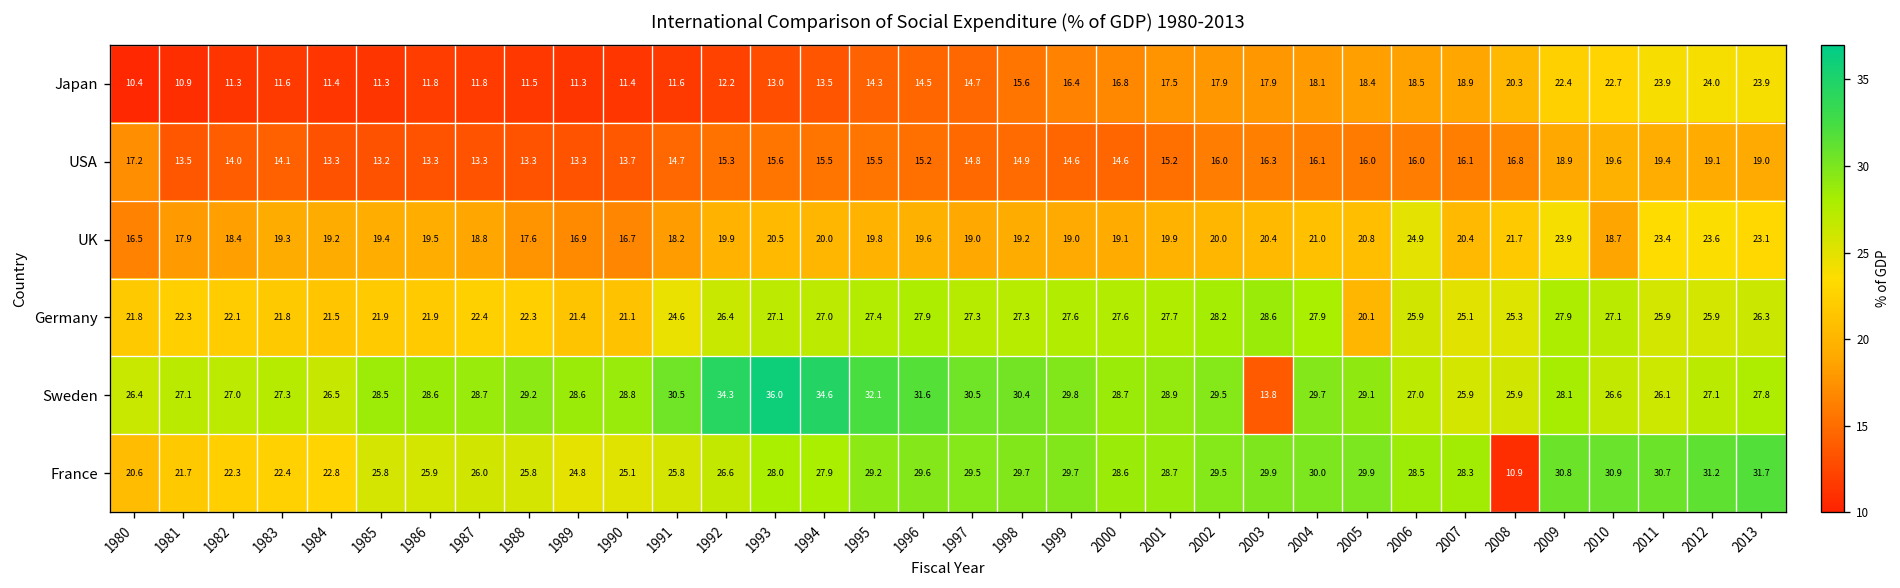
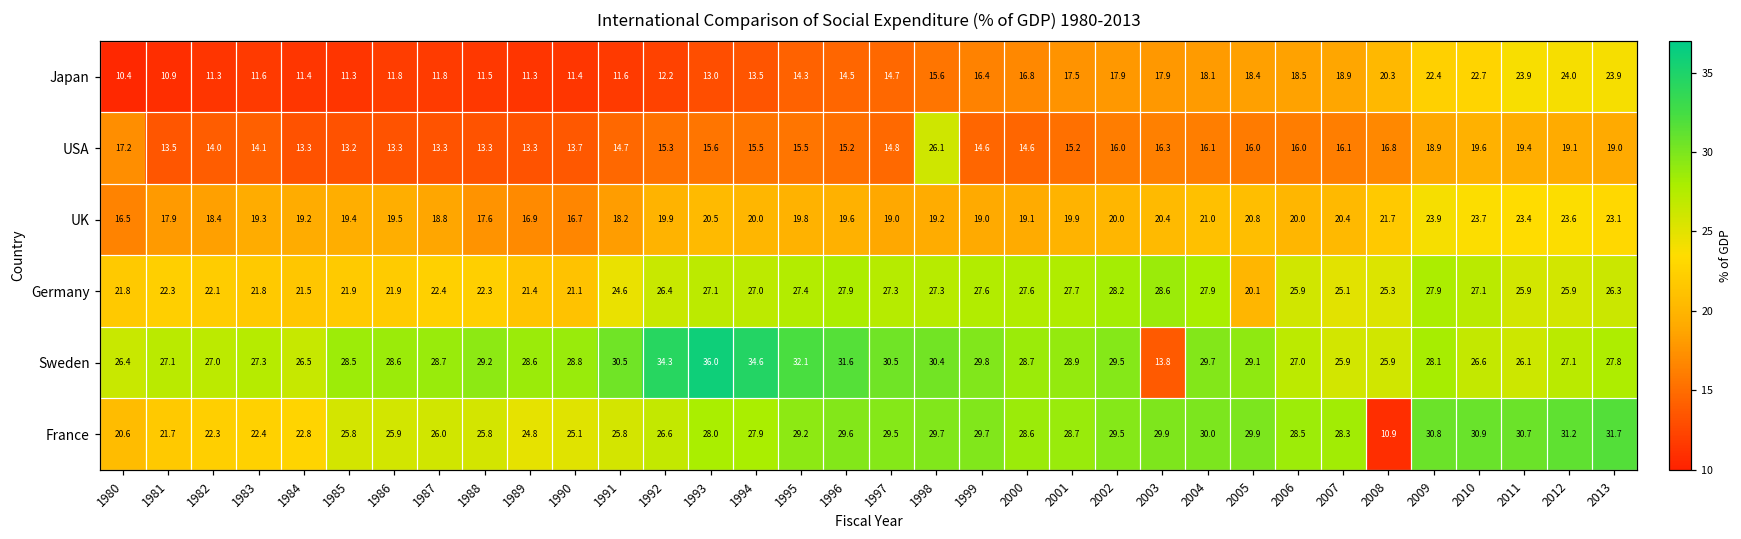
  {
    "USA": {
      "1980": 17.2,
      "1981": 13.5,
      "1982": 14.0,
      "1983": 14.1,
      "1984": 13.3,
      "1985": 13.2,
      "1986": 13.3,
      "1987": 13.3,
      "1988": 13.3,
      "1989": 13.3,
      "1990": 13.7,
      "1991": 14.7,
      "1992": 15.3,
      "1993": 15.6,
      "1994": 15.5,
      "1995": 15.5,
      "1996": 15.2,
      "1997": 14.8,
-     "1998": 14.9,
+     "1998": 26.1,
      "1999": 14.6,
      "2000": 14.6,
      "2001": 15.2,
      "2002": 16.0,
      "2003": 16.3,
      "2004": 16.1,
      "2005": 16.0,
      "2006": 16.0,
      "2007": 16.1,
      "2008": 16.8,
      "2009": 18.9,
      "2010": 19.6,
      "2011": 19.4,
      "2012": 19.1,
      "2013": 19.0
    },
    "UK": {
      "1980": 16.5,
      "1981": 17.9,
      "1982": 18.4,
      "1983": 19.3,
      "1984": 19.2,
      "1985": 19.4,
      "1986": 19.5,
      "1987": 18.8,
      "1988": 17.6,
      "1989": 16.9,
      "1990": 16.7,
      "1991": 18.2,
      "1992": 19.9,
      "1993": 20.5,
      "1994": 20.0,
      "1995": 19.8,
      "1996": 19.6,
      "1997": 19.0,
      "1998": 19.2,
      "1999": 19.0,
      "2000": 19.1,
      "2001": 19.9,
      "2002": 20.0,
      "2003": 20.4,
      "2004": 21.0,
      "2005": 20.8,
-     "2006": 24.9,
+     "2006": 20.0,
      "2007": 20.4,
      "2008": 21.7,
      "2009": 23.9,
-     "2010": 18.7,
+     "2010": 23.7,
      "2011": 23.4,
      "2012": 23.6,
      "2013": 23.1
    }
  }
